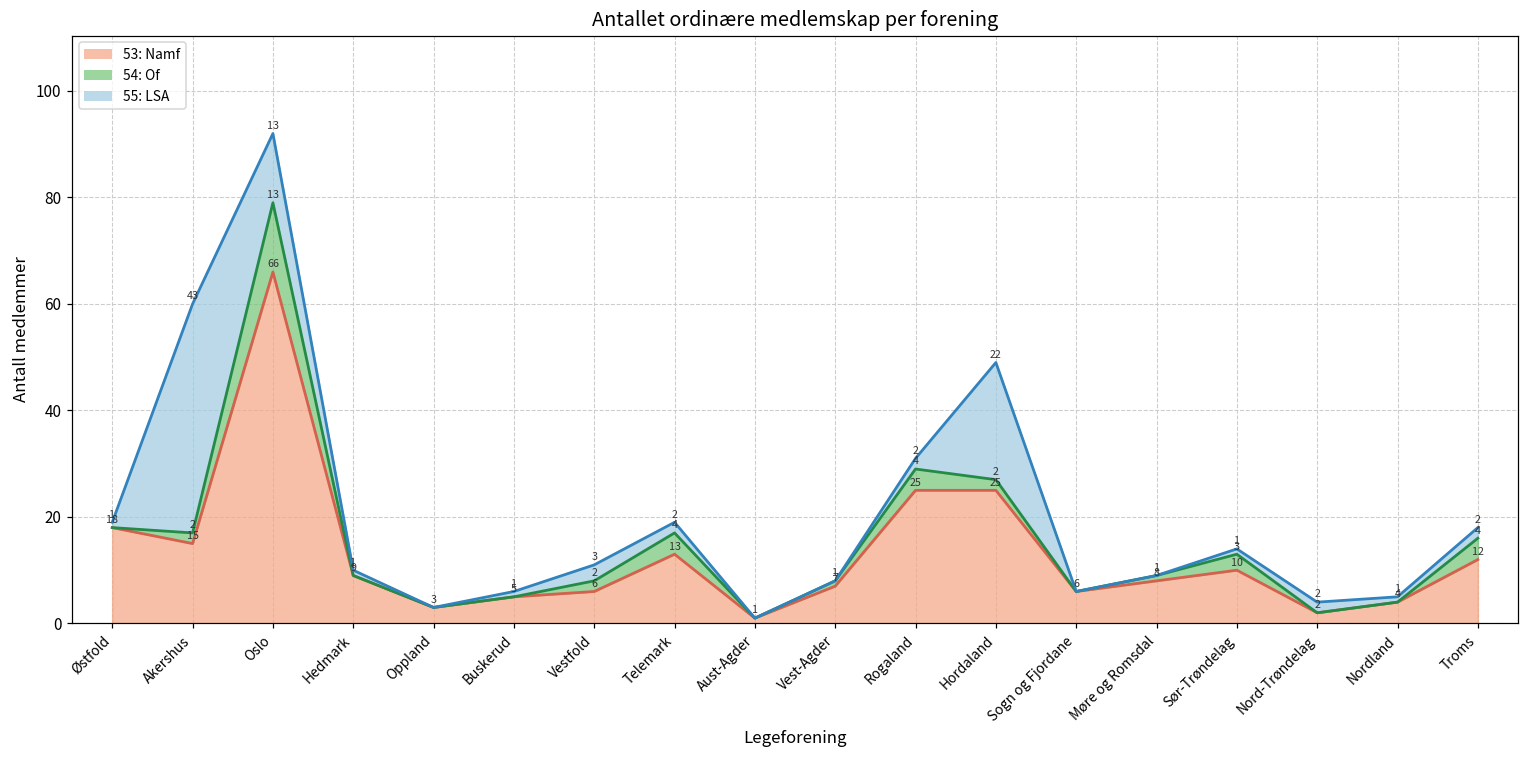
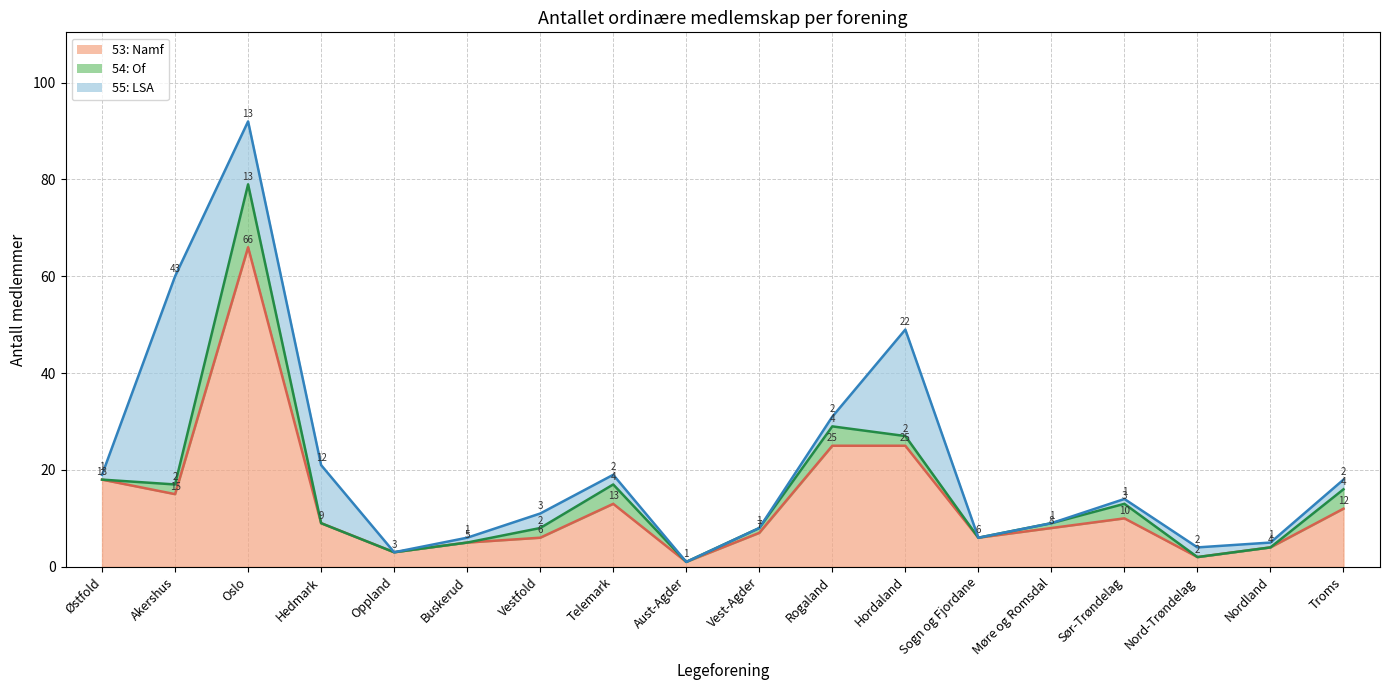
  {
    "53: Namf": {
      "Oslo": 66,
      "Telemark": 13,
      "Rogaland": 25,
      "Sør-Trøndelag": 10,
      "Troms": 12
    },
    "54: Of": {
      "Akershus": 2,
      "Oslo": 13,
      "Vestfold": 2,
      "Hordaland": 2
    },
    "55: LSA": {
      "Akershus": 43,
      "Oslo": 13,
-     "Hedmark": 1,
+     "Hedmark": 12,
      "Vestfold": 3,
      "Telemark": 2,
      "Rogaland": 2,
      "Hordaland": 22,
      "Nord-Trøndelag": 2,
      "Troms": 2
    }
  }
